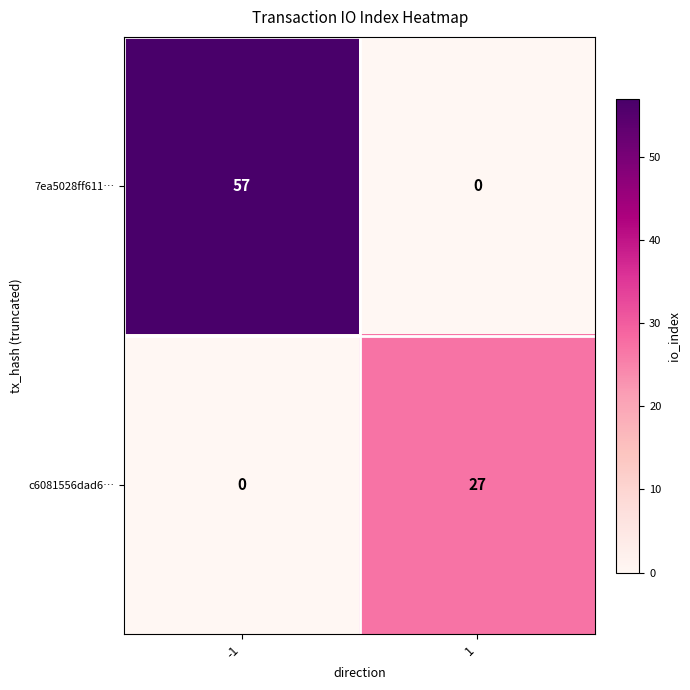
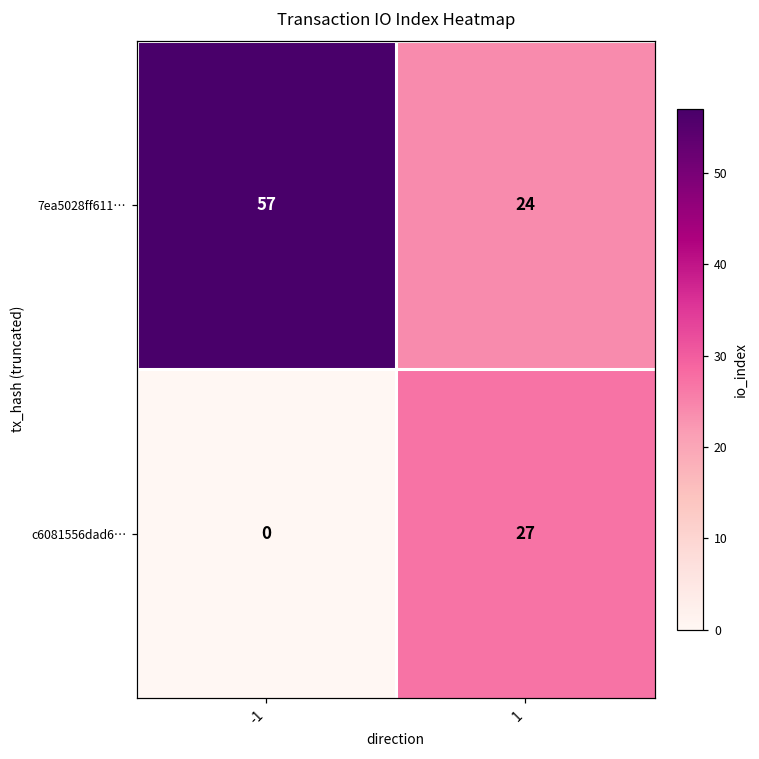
  {
    "7ea5028ff611…": {
      "-1": 57,
-     "1": 0
+     "1": 24
    },
    "c6081556dad6…": {
      "-1": 0,
      "1": 27
    }
  }
